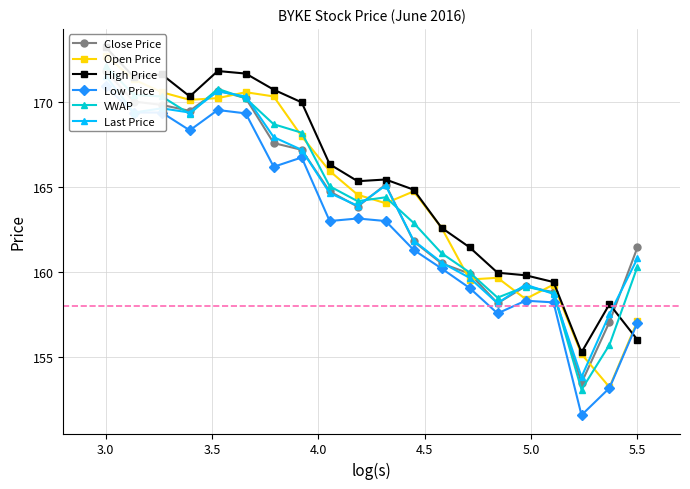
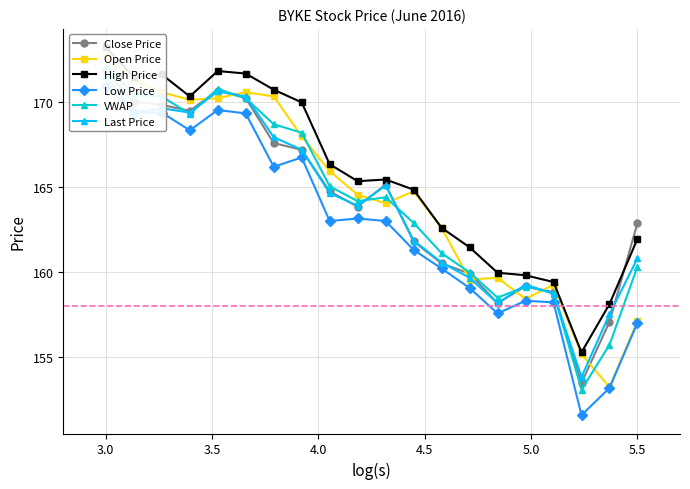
  {
    "Close Price": {
-     "5.5": 161.5
+     "5.5": 162.9
    },
    "High Price": {
-     "5.5": 156.0
+     "5.5": 162.0
    }
  }
